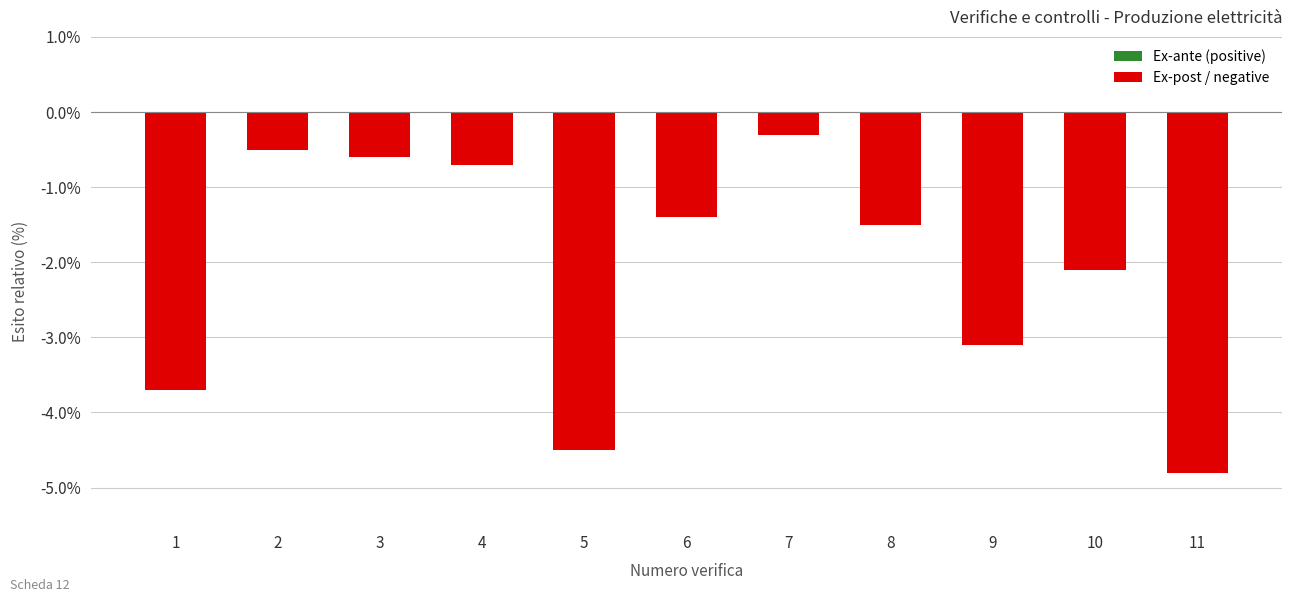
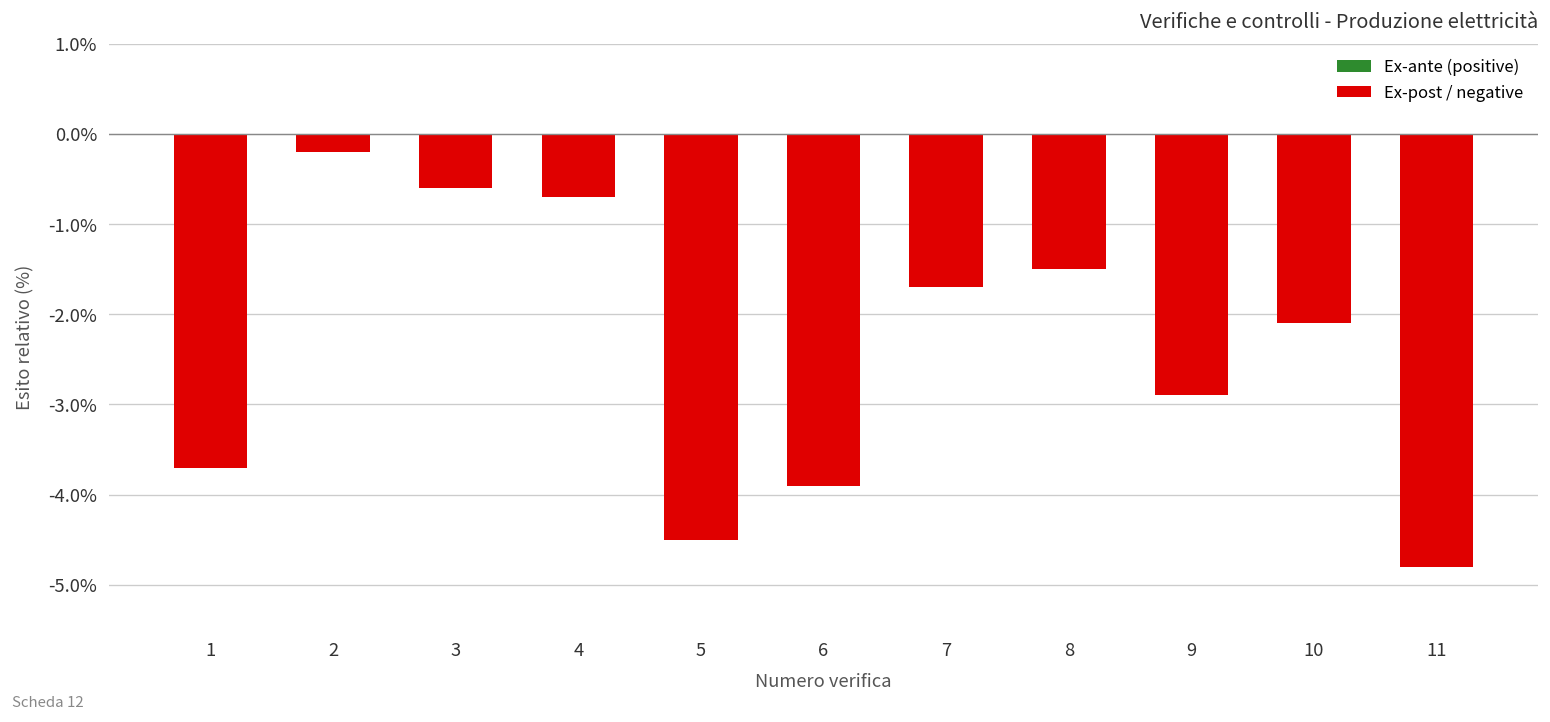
  {
    "1": "-3.7%",
-   "2": "-0.5%",
+   "2": "-0.2%",
    "3": "-0.6%",
    "4": "-0.7%",
    "5": "-4.5%",
-   "6": "-1.4%",
-   "7": "-0.3%",
+   "6": "-3.9%",
+   "7": "-1.7%",
    "8": "-1.5%",
-   "9": "-3.1%",
+   "9": "-2.9%",
    "10": "-2.1%",
    "11": "-4.8%"
  }
